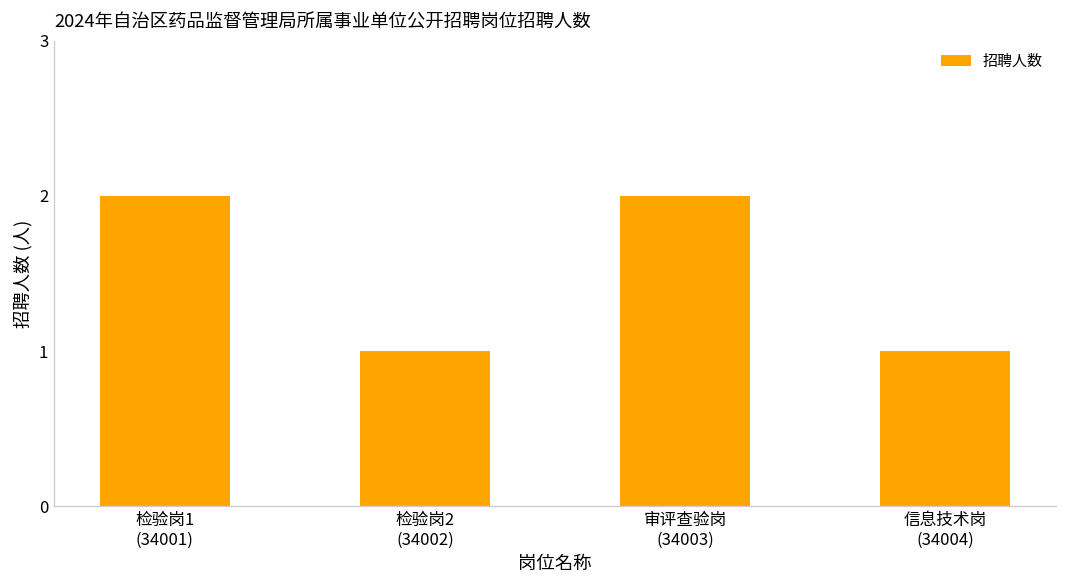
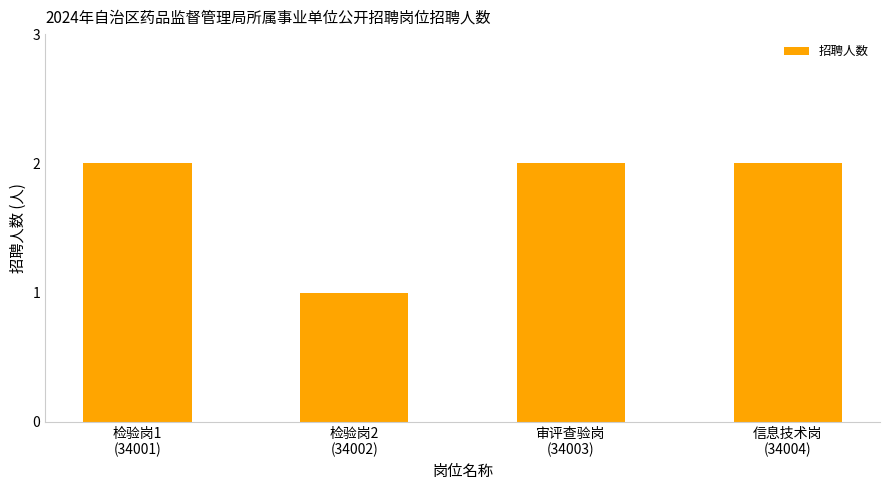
  {
    "检验岗1 (34001)": 2,
    "检验岗2 (34002)": 1,
    "审评查验岗 (34003)": 2,
-   "信息技术岗 (34004)": 1
+   "信息技术岗 (34004)": 2
  }
